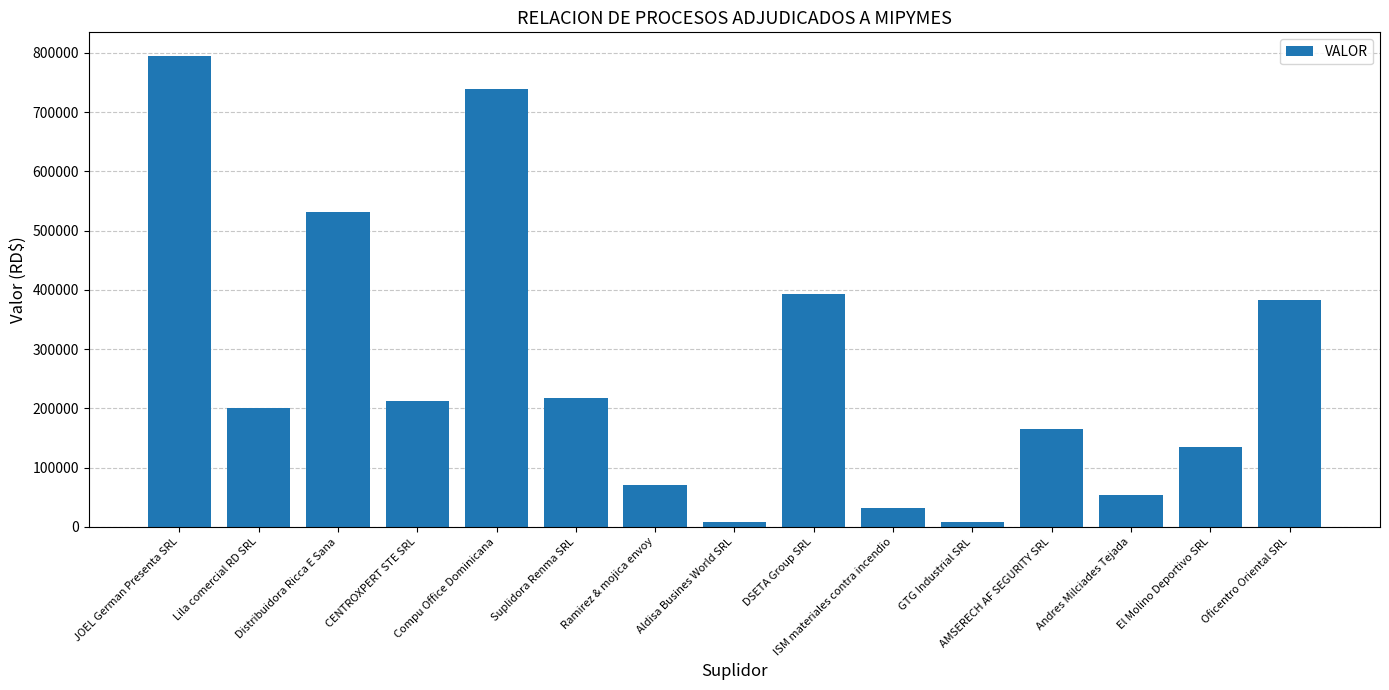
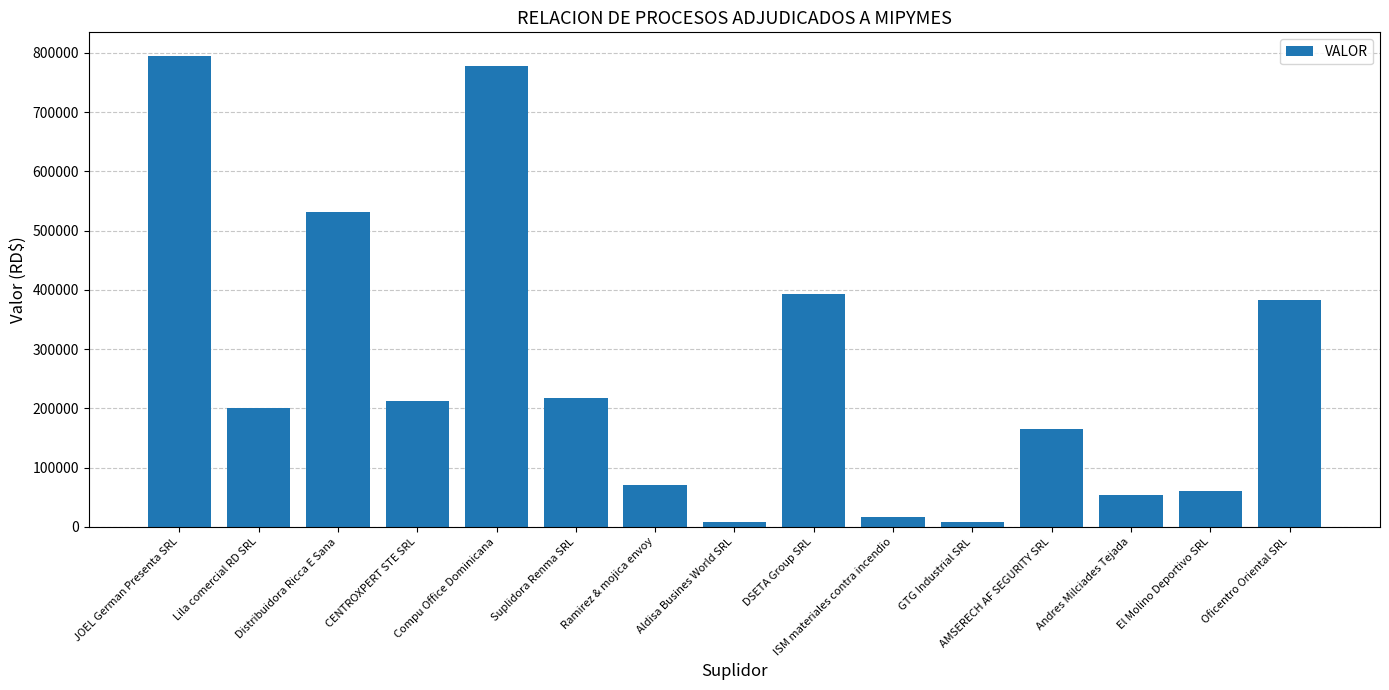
  {
    "JOEL German Presenta SRL": 800000,
    "Lila comercial RD SRL": 200000,
    "Distribuidora Ricca E Sana": 530000,
    "CENTROXPERT STE SRL": 210000,
-   "Compu Office Dominicana": 740000,
+   "Compu Office Dominicana": 780000,
    "Suplidora Renma SRL": 220000,
    "Ramirez & mojica envoy": 70000,
    "Aldisa Busines World SRL": 10000,
    "DSETA Group SRL": 390000,
-   "ISM materiales contra incendio": 30000,
+   "ISM materiales contra incendio": 20000,
    "GTG Industrial SRL": 10000,
    "AMSERECH AF SEGURITY SRL": 160000,
    "Andres Milciades Tejada": 50000,
-   "El Molino Deportivo SRL": 130000,
+   "El Molino Deportivo SRL": 60000,
    "Oficentro Oriental SRL": 380000
  }
